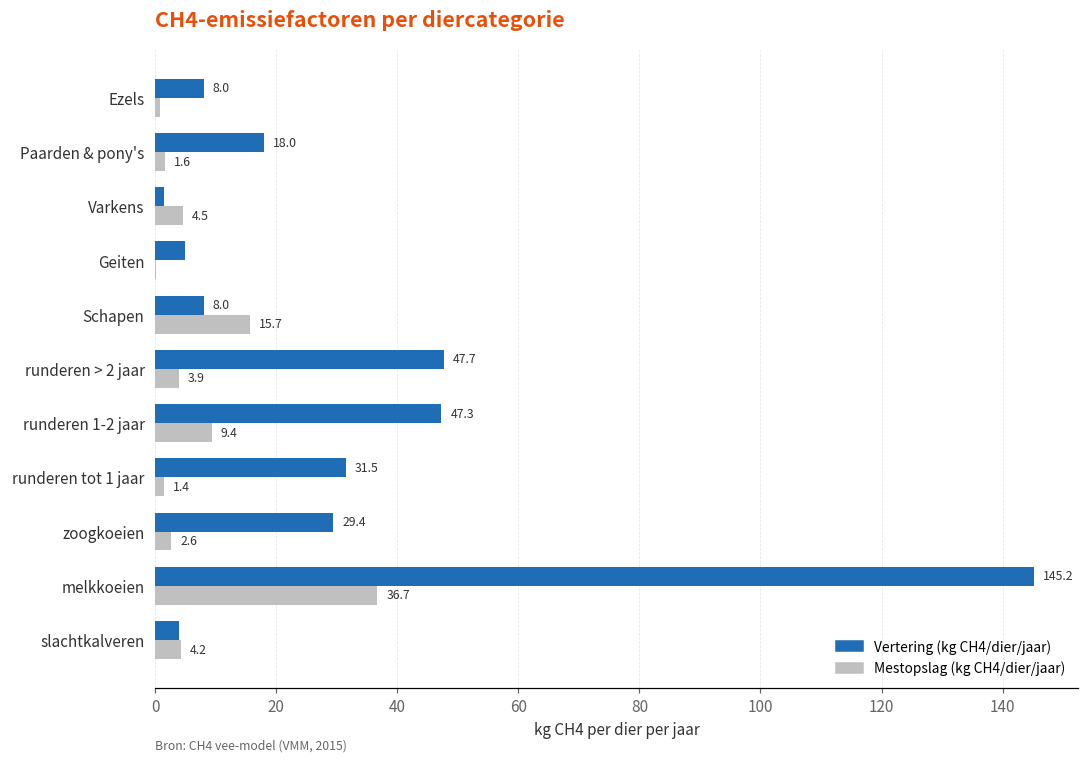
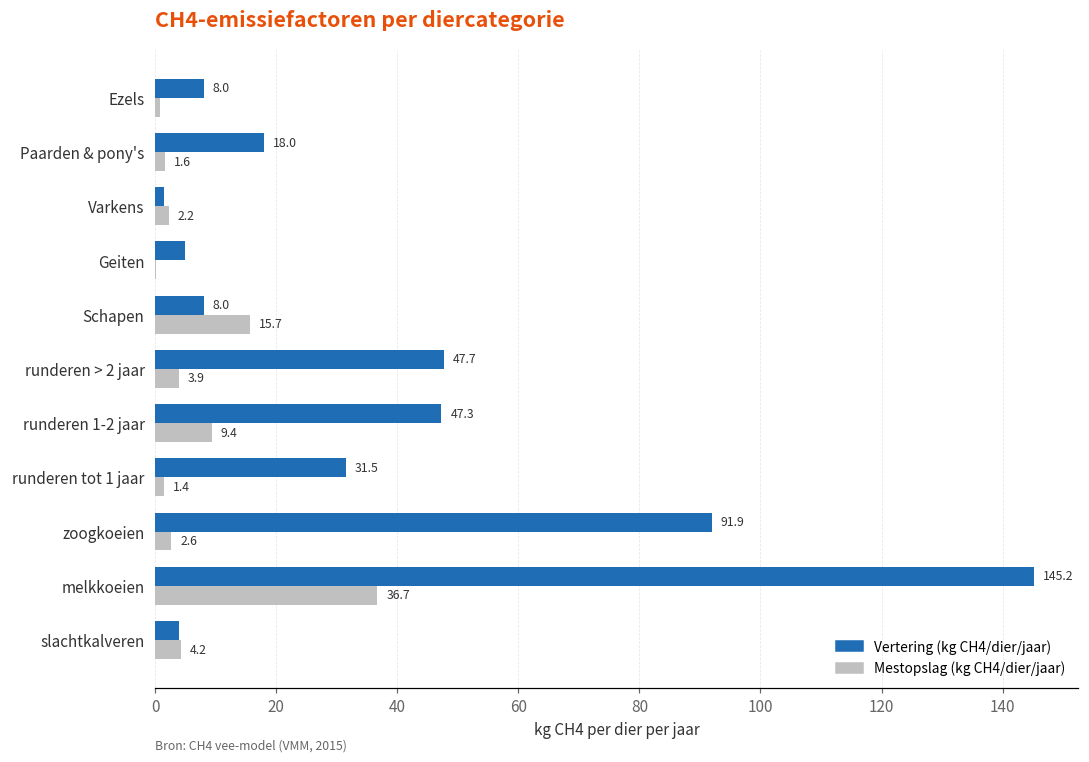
  {
    "Vertering (kg CH4/dier/jaar)": {
      "Ezels": 8.0,
      "Paarden & pony's": 18.0,
      "Schapen": 8.0,
      "runderen > 2 jaar": 47.7,
      "runderen 1-2 jaar": 47.3,
      "runderen tot 1 jaar": 31.5,
-     "zoogkoeien": 29.4,
+     "zoogkoeien": 91.9,
      "melkkoeien": 145.2
    },
    "Mestopslag (kg CH4/dier/jaar)": {
      "Paarden & pony's": 1.6,
-     "Varkens": 4.5,
+     "Varkens": 2.2,
      "Schapen": 15.7,
      "runderen > 2 jaar": 3.9,
      "runderen 1-2 jaar": 9.4,
      "runderen tot 1 jaar": 1.4,
      "zoogkoeien": 2.6,
      "melkkoeien": 36.7,
      "slachtkalveren": 4.2
    }
  }
